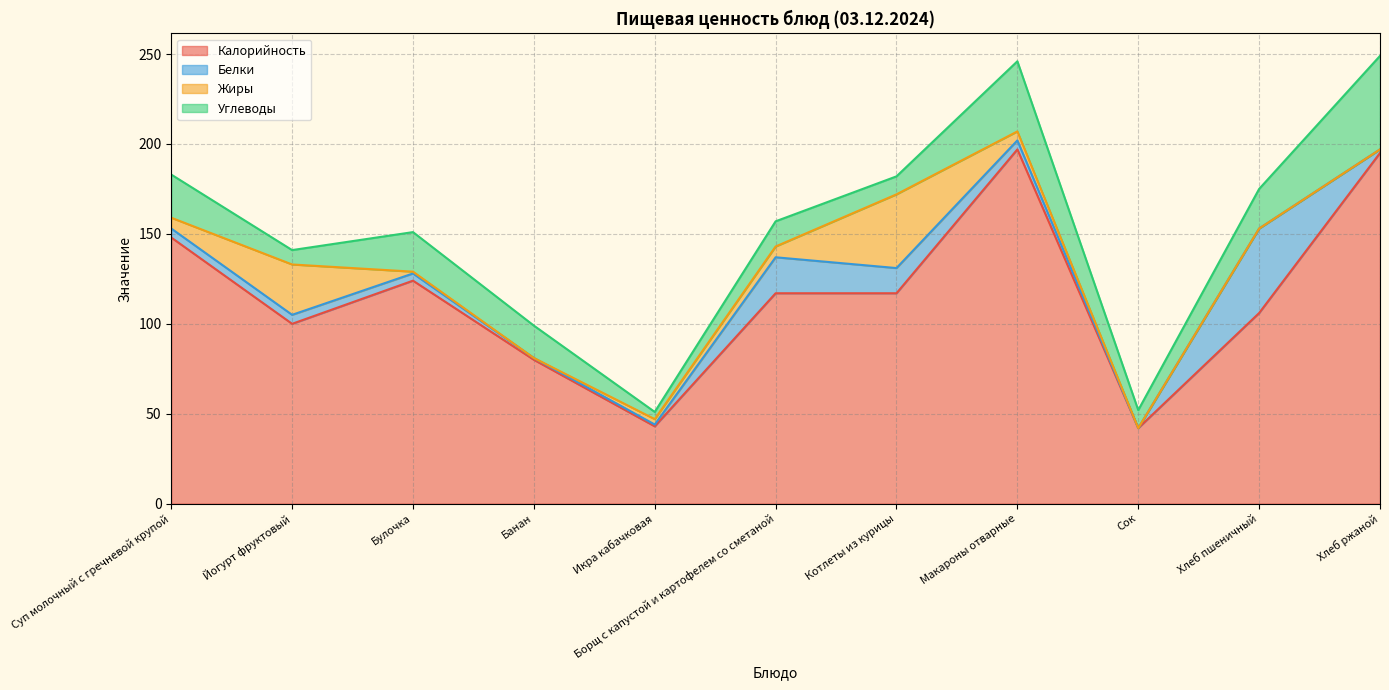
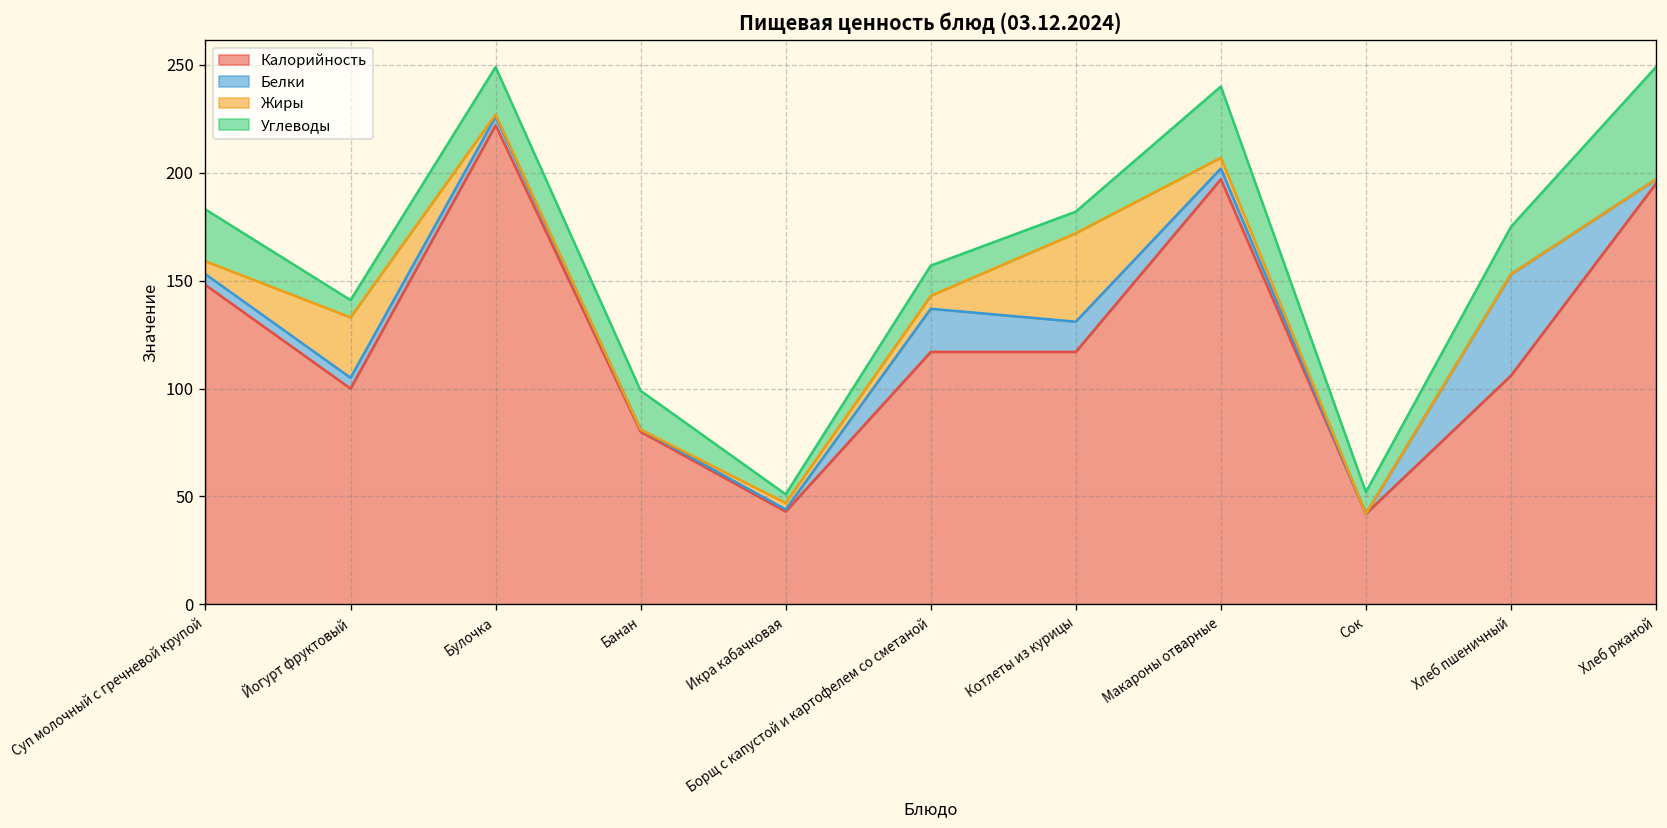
  {
    "Калорийность": {
      "Суп молочный с гречневой крупой": 148,
      "Йогурт фруктовый": 100,
-     "Булочка": 124,
+     "Булочка": 222,
      "Борщ с капустой и картофелем со сметаной": 117,
      "Котлеты из курицы": 117,
      "Макароны отварные": 197,
      "Хлеб пшеничный": 106,
      "Хлеб ржаной": 195
    },
    "Белки": {
      "Суп молочный с гречневой крупой": 5,
      "Йогурт фруктовый": 5,
      "Борщ с капустой и картофелем со сметаной": 20,
      "Котлеты из курицы": 14,
      "Макароны отварные": 5
    },
    "Жиры": {
      "Суп молочный с гречневой крупой": 6,
      "Йогурт фруктовый": 28,
      "Икра кабачковая": 3,
      "Борщ с капустой и картофелем со сметаной": 6,
      "Котлеты из курицы": 41,
      "Макароны отварные": 5
    },
    "Углеводы": {
      "Суп молочный с гречневой крупой": 24,
      "Йогурт фруктовый": 8,
      "Булочка": 22,
      "Банан": 18,
      "Икра кабачковая": 4,
      "Борщ с капустой и картофелем со сметаной": 14,
      "Котлеты из курицы": 10,
-     "Макароны отварные": 39,
+     "Макароны отварные": 33,
      "Сок": 10,
      "Хлеб пшеничный": 22,
      "Хлеб ржаной": 52
    }
  }
